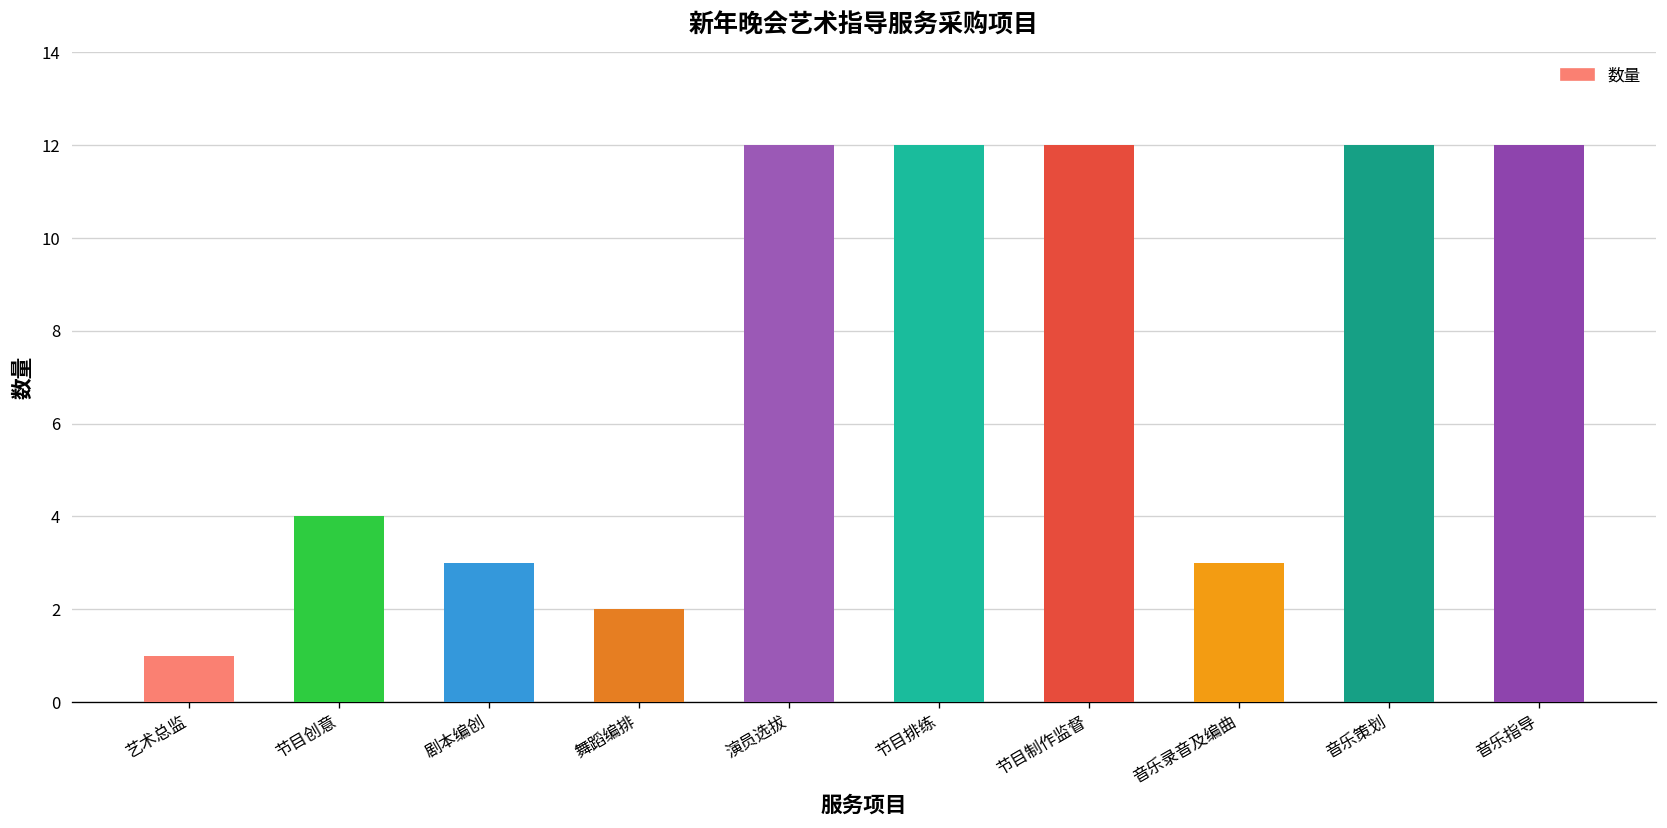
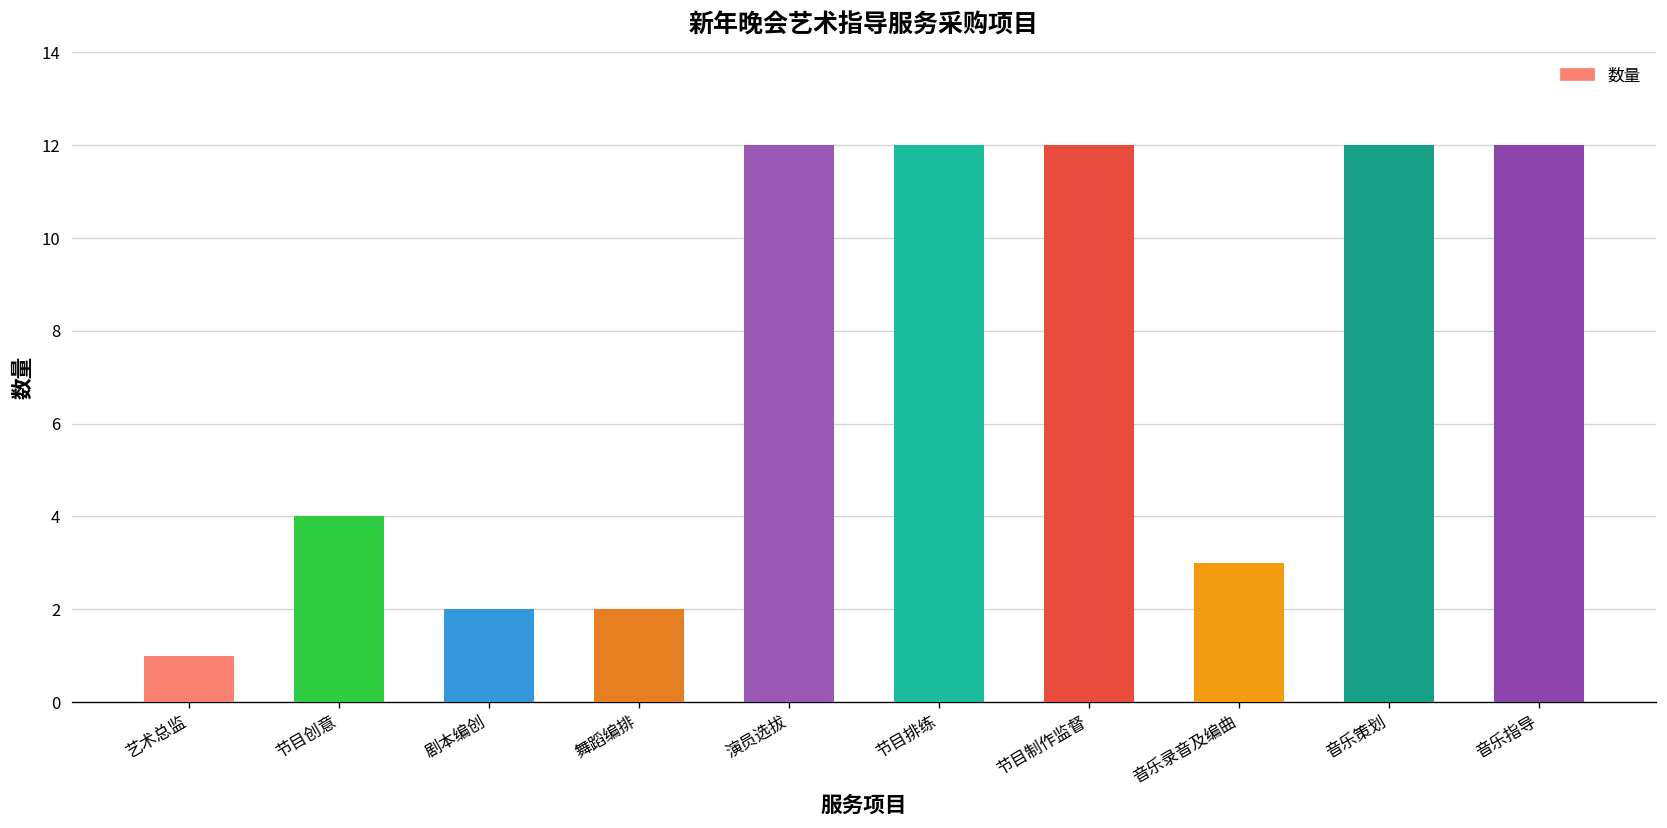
  {
    "艺术总监": 1,
    "节目创意": 4,
-   "剧本编创": 3,
+   "剧本编创": 2,
    "舞蹈编排": 2,
    "演员选拔": 12,
    "节目排练": 12,
    "节目制作监督": 12,
    "音乐录音及编曲": 3,
    "音乐策划": 12,
    "音乐指导": 12
  }
